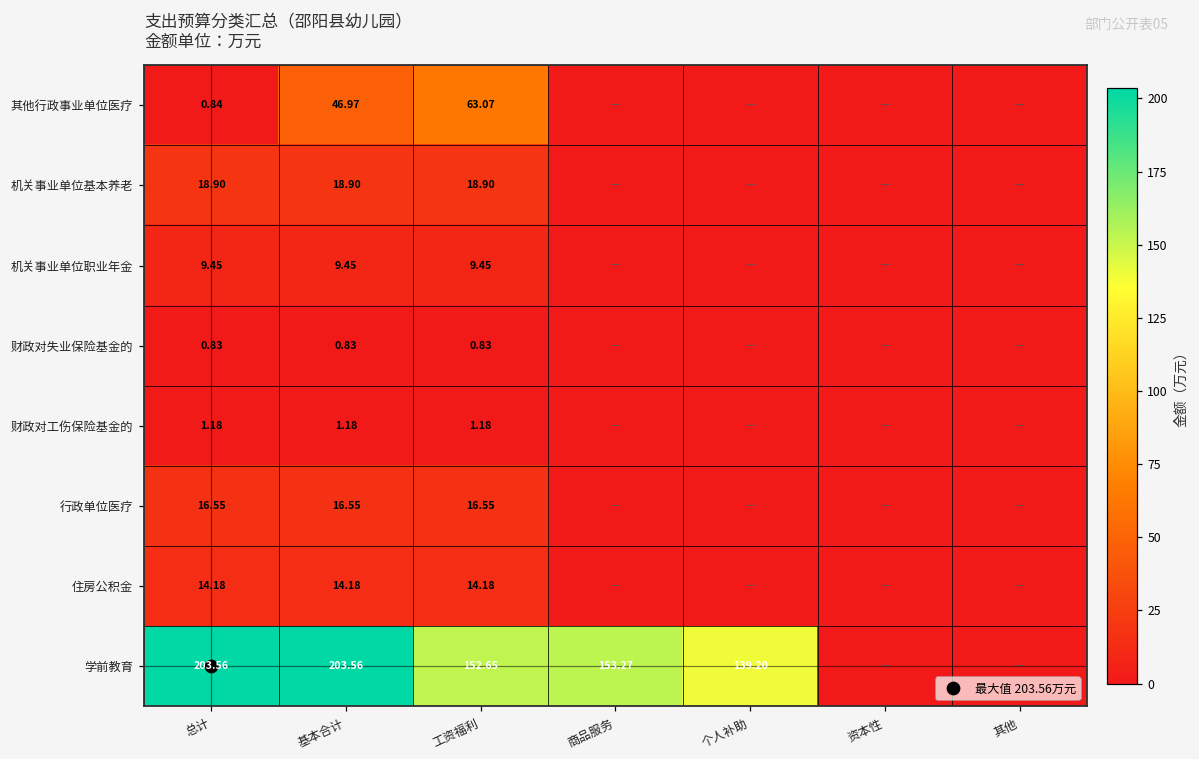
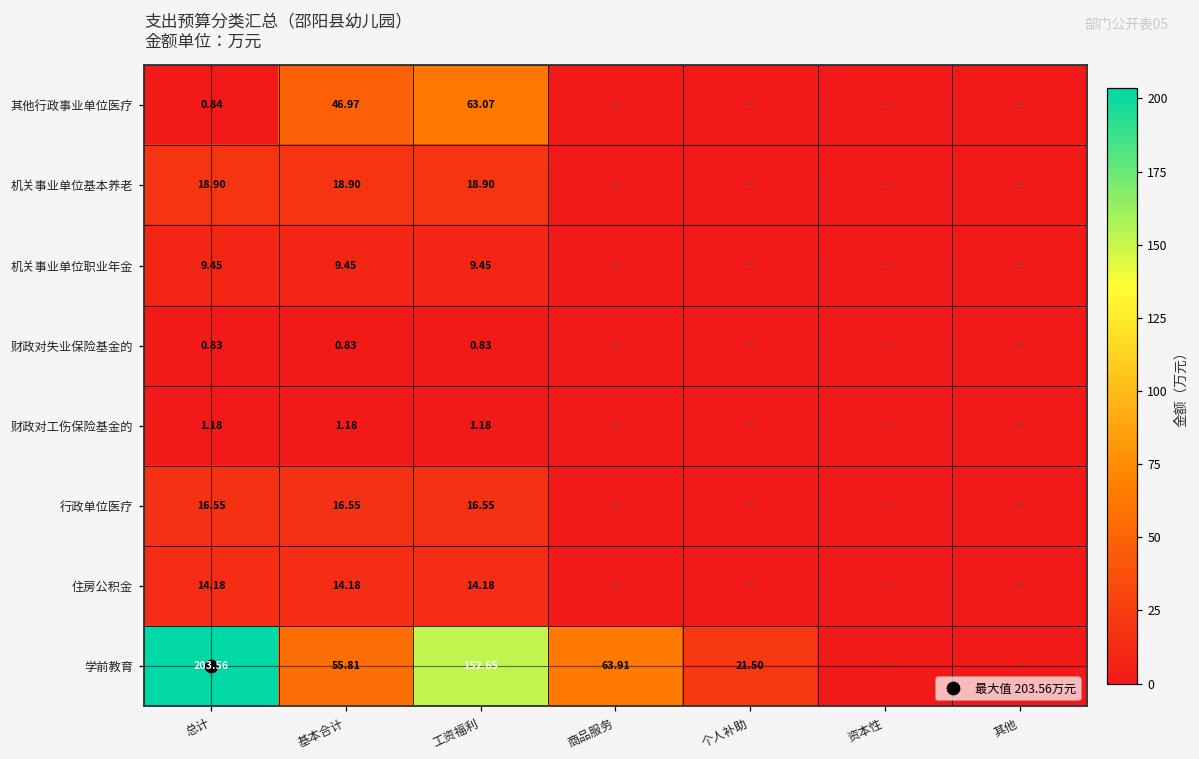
  {
    "其他行政事业单位医疗": {
      "总计": 0.84,
      "基本合计": 46.97,
      "工资福利": 63.07
    },
    "机关事业单位基本养老": {
      "总计": 18.90,
      "基本合计": 18.90,
      "工资福利": 18.90
    },
    "机关事业单位职业年金": {
      "总计": 9.45,
      "基本合计": 9.45,
      "工资福利": 9.45
    },
    "财政对失业保险基金的": {
      "总计": 0.83,
      "基本合计": 0.83,
      "工资福利": 0.83
    },
    "财政对工伤保险基金的": {
      "总计": 1.18,
      "基本合计": 1.18,
      "工资福利": 1.18
    },
    "行政单位医疗": {
      "总计": 16.55,
      "基本合计": 16.55,
      "工资福利": 16.55
    },
    "住房公积金": {
      "总计": 14.18,
      "基本合计": 14.18,
      "工资福利": 14.18
    },
    "学前教育": {
-     "基本合计": 203.56,
+     "基本合计": 55.81,
      "工资福利": 152.65,
-     "商品服务": 153.27,
-     "个人补助": 139.20
+     "商品服务": 63.91,
+     "个人补助": 21.50
    }
  }
